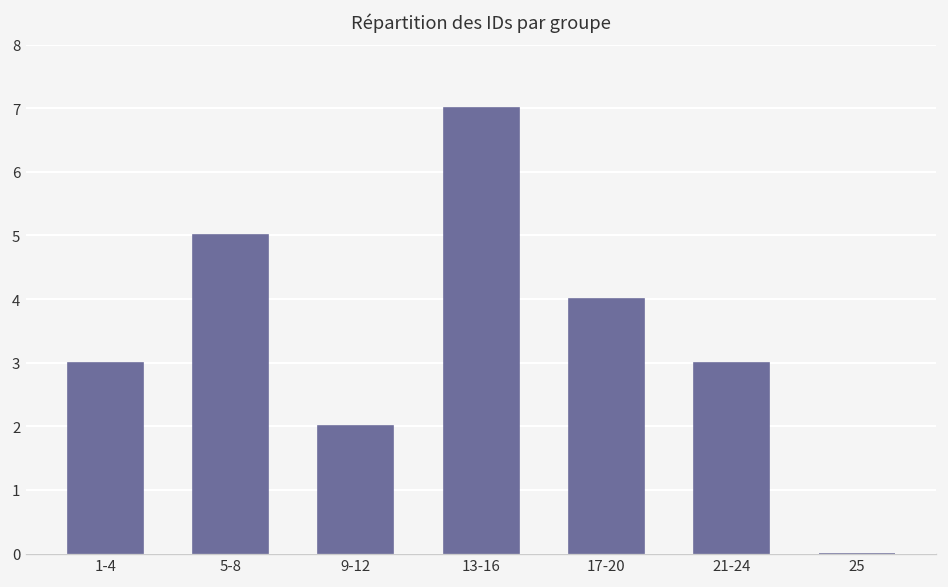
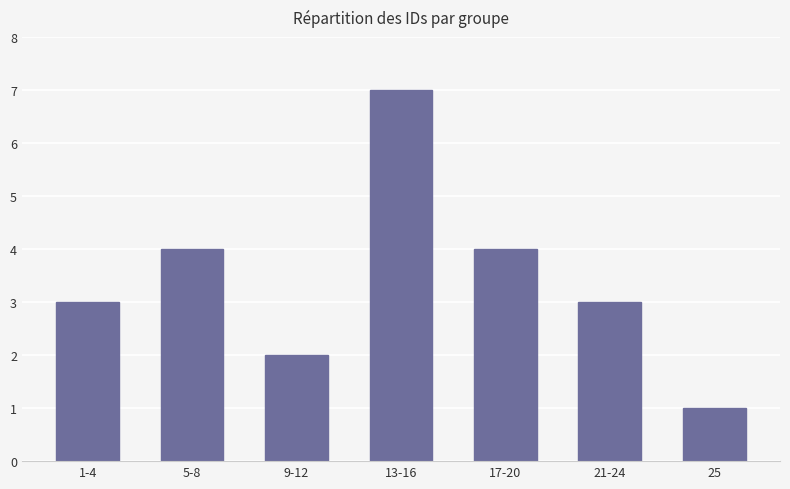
  {
    "1-4": 3,
-   "5-8": 5,
+   "5-8": 4,
    "9-12": 2,
    "13-16": 7,
    "17-20": 4,
    "21-24": 3,
-   "25": 0
+   "25": 1
  }
